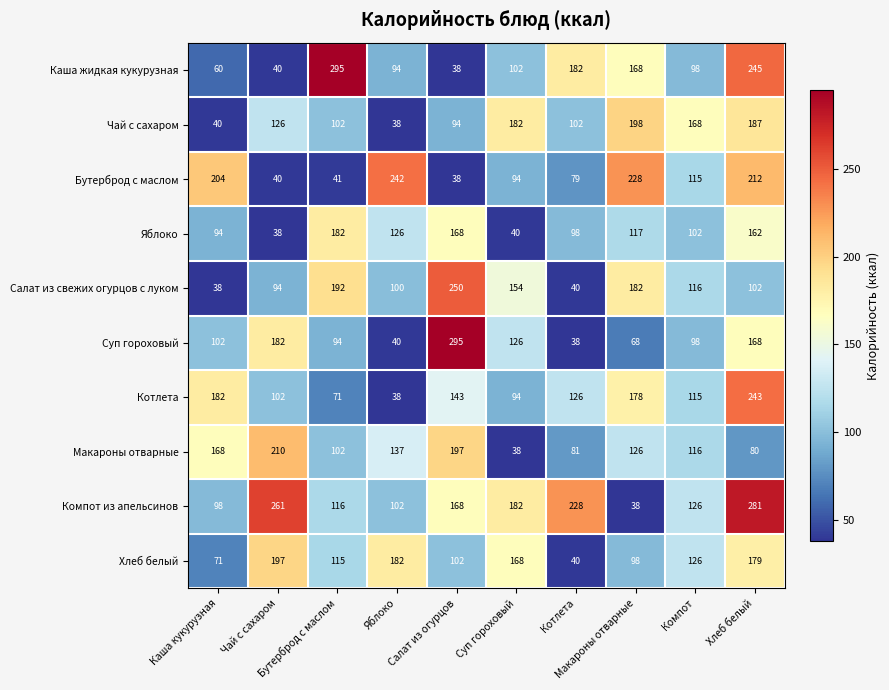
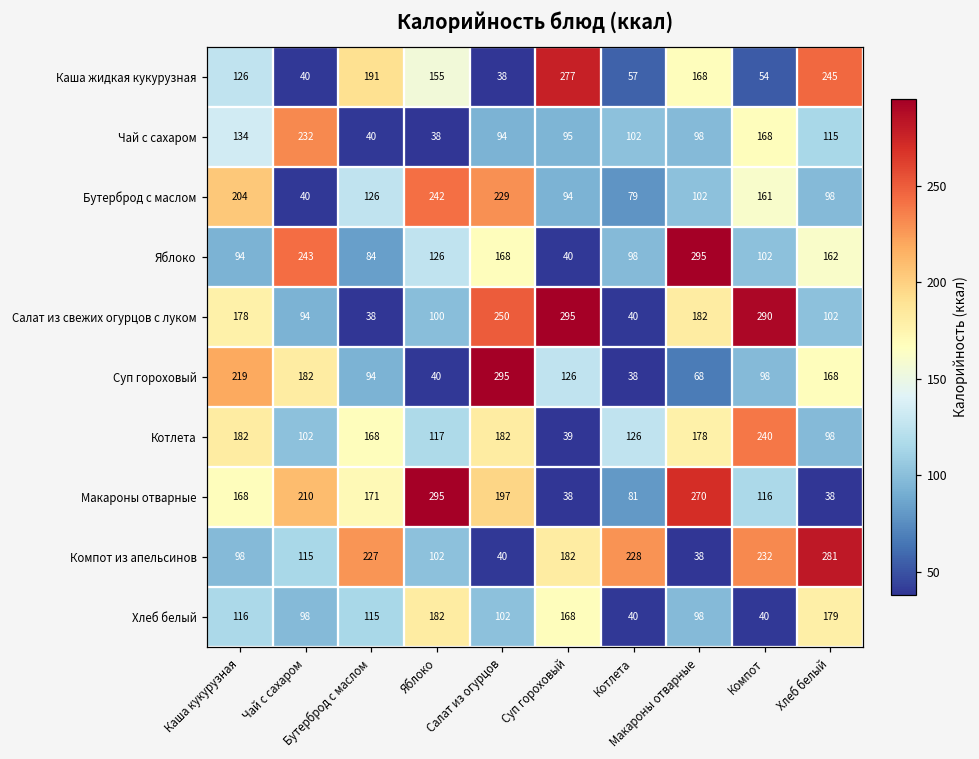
  {
    "Каша жидкая кукурузная": {
-     "Каша кукурузная": 60,
+     "Каша кукурузная": 126,
      "Чай с сахаром": 40,
-     "Бутерброд с маслом": 295,
-     "Яблоко": 94,
+     "Бутерброд с маслом": 191,
+     "Яблоко": 155,
      "Салат из огурцов": 38,
-     "Суп гороховый": 102,
-     "Котлета": 182,
+     "Суп гороховый": 277,
+     "Котлета": 57,
      "Макароны отварные": 168,
-     "Компот": 98,
+     "Компот": 54,
      "Хлеб белый": 245
    },
    "Чай с сахаром": {
-     "Каша кукурузная": 40,
-     "Чай с сахаром": 126,
-     "Бутерброд с маслом": 102,
+     "Каша кукурузная": 134,
+     "Чай с сахаром": 232,
+     "Бутерброд с маслом": 40,
      "Яблоко": 38,
      "Салат из огурцов": 94,
-     "Суп гороховый": 182,
+     "Суп гороховый": 95,
      "Котлета": 102,
-     "Макароны отварные": 198,
+     "Макароны отварные": 98,
      "Компот": 168,
-     "Хлеб белый": 187
+     "Хлеб белый": 115
    },
    "Бутерброд с маслом": {
      "Каша кукурузная": 204,
      "Чай с сахаром": 40,
-     "Бутерброд с маслом": 41,
+     "Бутерброд с маслом": 126,
      "Яблоко": 242,
-     "Салат из огурцов": 38,
+     "Салат из огурцов": 229,
      "Суп гороховый": 94,
      "Котлета": 79,
-     "Макароны отварные": 228,
-     "Компот": 115,
-     "Хлеб белый": 212
+     "Макароны отварные": 102,
+     "Компот": 161,
+     "Хлеб белый": 98
    },
    "Яблоко": {
      "Каша кукурузная": 94,
-     "Чай с сахаром": 38,
-     "Бутерброд с маслом": 182,
+     "Чай с сахаром": 243,
+     "Бутерброд с маслом": 84,
      "Яблоко": 126,
      "Салат из огурцов": 168,
      "Суп гороховый": 40,
      "Котлета": 98,
-     "Макароны отварные": 117,
+     "Макароны отварные": 295,
      "Компот": 102,
      "Хлеб белый": 162
    },
    "Салат из свежих огурцов с луком": {
-     "Каша кукурузная": 38,
+     "Каша кукурузная": 178,
      "Чай с сахаром": 94,
-     "Бутерброд с маслом": 192,
+     "Бутерброд с маслом": 38,
      "Яблоко": 100,
      "Салат из огурцов": 250,
-     "Суп гороховый": 154,
+     "Суп гороховый": 295,
      "Котлета": 40,
      "Макароны отварные": 182,
-     "Компот": 116,
+     "Компот": 290,
      "Хлеб белый": 102
    },
    "Суп гороховый": {
-     "Каша кукурузная": 102,
+     "Каша кукурузная": 219,
      "Чай с сахаром": 182,
      "Бутерброд с маслом": 94,
      "Яблоко": 40,
      "Салат из огурцов": 295,
      "Суп гороховый": 126,
      "Котлета": 38,
      "Макароны отварные": 68,
      "Компот": 98,
      "Хлеб белый": 168
    },
    "Котлета": {
      "Каша кукурузная": 182,
      "Чай с сахаром": 102,
-     "Бутерброд с маслом": 71,
-     "Яблоко": 38,
-     "Салат из огурцов": 143,
-     "Суп гороховый": 94,
+     "Бутерброд с маслом": 168,
+     "Яблоко": 117,
+     "Салат из огурцов": 182,
+     "Суп гороховый": 39,
      "Котлета": 126,
      "Макароны отварные": 178,
-     "Компот": 115,
-     "Хлеб белый": 243
+     "Компот": 240,
+     "Хлеб белый": 98
    },
    "Макароны отварные": {
      "Каша кукурузная": 168,
      "Чай с сахаром": 210,
-     "Бутерброд с маслом": 102,
-     "Яблоко": 137,
+     "Бутерброд с маслом": 171,
+     "Яблоко": 295,
      "Салат из огурцов": 197,
      "Суп гороховый": 38,
      "Котлета": 81,
-     "Макароны отварные": 126,
+     "Макароны отварные": 270,
      "Компот": 116,
-     "Хлеб белый": 80
+     "Хлеб белый": 38
    },
    "Компот из апельсинов": {
      "Каша кукурузная": 98,
-     "Чай с сахаром": 261,
-     "Бутерброд с маслом": 116,
+     "Чай с сахаром": 115,
+     "Бутерброд с маслом": 227,
      "Яблоко": 102,
-     "Салат из огурцов": 168,
+     "Салат из огурцов": 40,
      "Суп гороховый": 182,
      "Котлета": 228,
      "Макароны отварные": 38,
-     "Компот": 126,
+     "Компот": 232,
      "Хлеб белый": 281
    },
    "Хлеб белый": {
-     "Каша кукурузная": 71,
-     "Чай с сахаром": 197,
+     "Каша кукурузная": 116,
+     "Чай с сахаром": 98,
      "Бутерброд с маслом": 115,
      "Яблоко": 182,
      "Салат из огурцов": 102,
      "Суп гороховый": 168,
      "Котлета": 40,
      "Макароны отварные": 98,
-     "Компот": 126,
+     "Компот": 40,
      "Хлеб белый": 179
    }
  }
